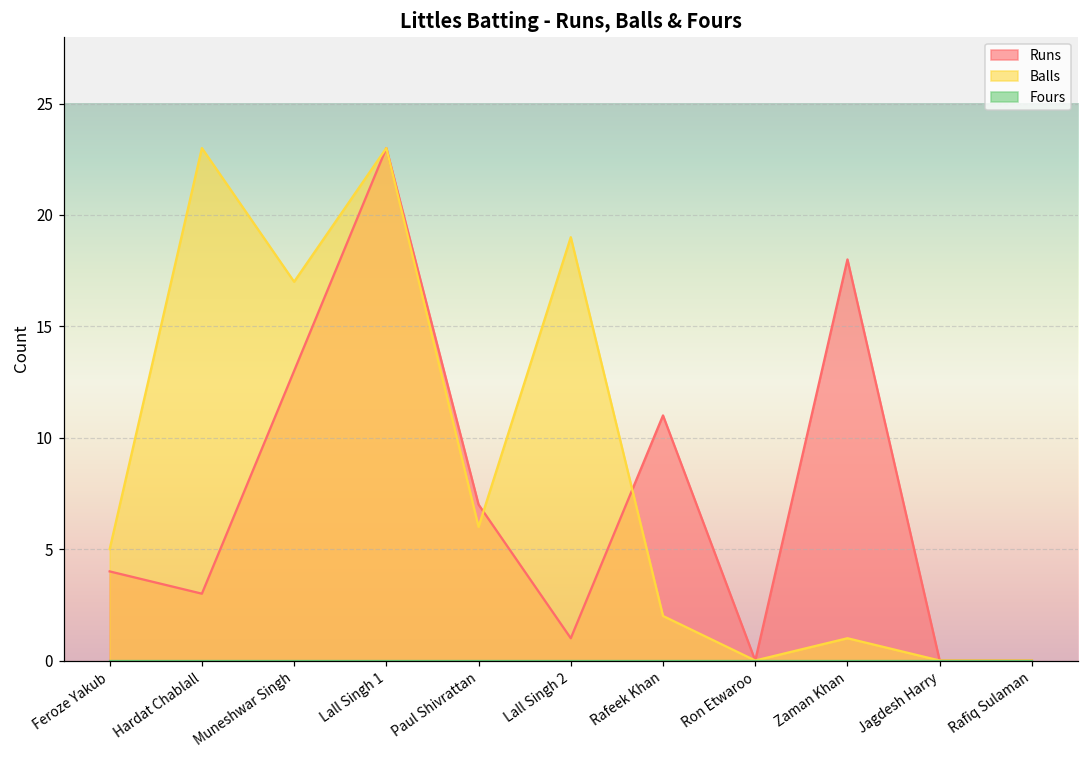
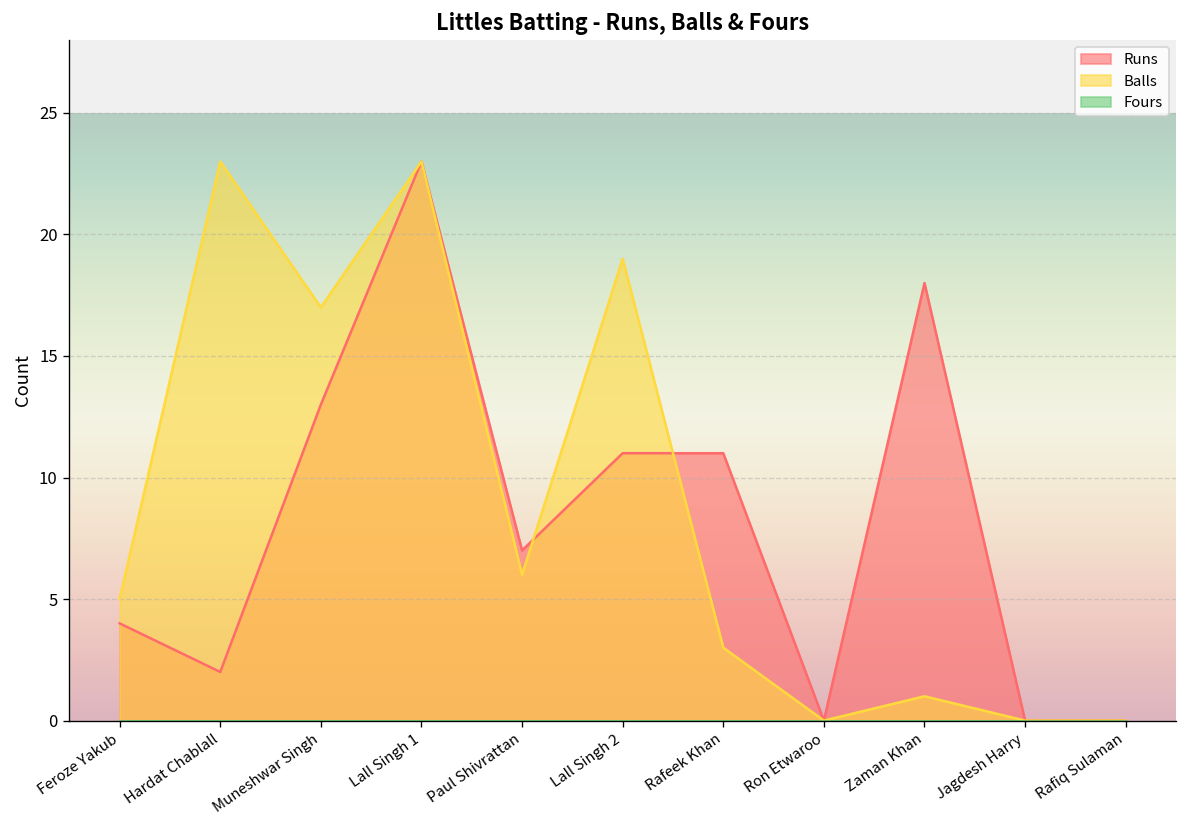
  {
    "Runs": {
      "Feroze Yakub": 4,
-     "Hardat Chablall": 3,
+     "Hardat Chablall": 2,
      "Muneshwar Singh": 13,
      "Paul Shivrattan": 7,
-     "Lall Singh 2": 1,
+     "Lall Singh 2": 11,
      "Rafeek Khan": 11,
      "Zaman Khan": 18
    },
    "Balls": {
      "Feroze Yakub": 5,
      "Hardat Chablall": 23,
      "Muneshwar Singh": 17,
      "Paul Shivrattan": 6,
      "Lall Singh 2": 19,
-     "Rafeek Khan": 2,
+     "Rafeek Khan": 3,
      "Zaman Khan": 1
    },
    "Fours": {
      "Feroze Yakub": 0,
      "Hardat Chablall": 0,
      "Muneshwar Singh": 0,
      "Lall Singh 1": 0,
      "Paul Shivrattan": 0,
      "Lall Singh 2": 0,
      "Rafeek Khan": 0,
      "Zaman Khan": 0
    }
  }
